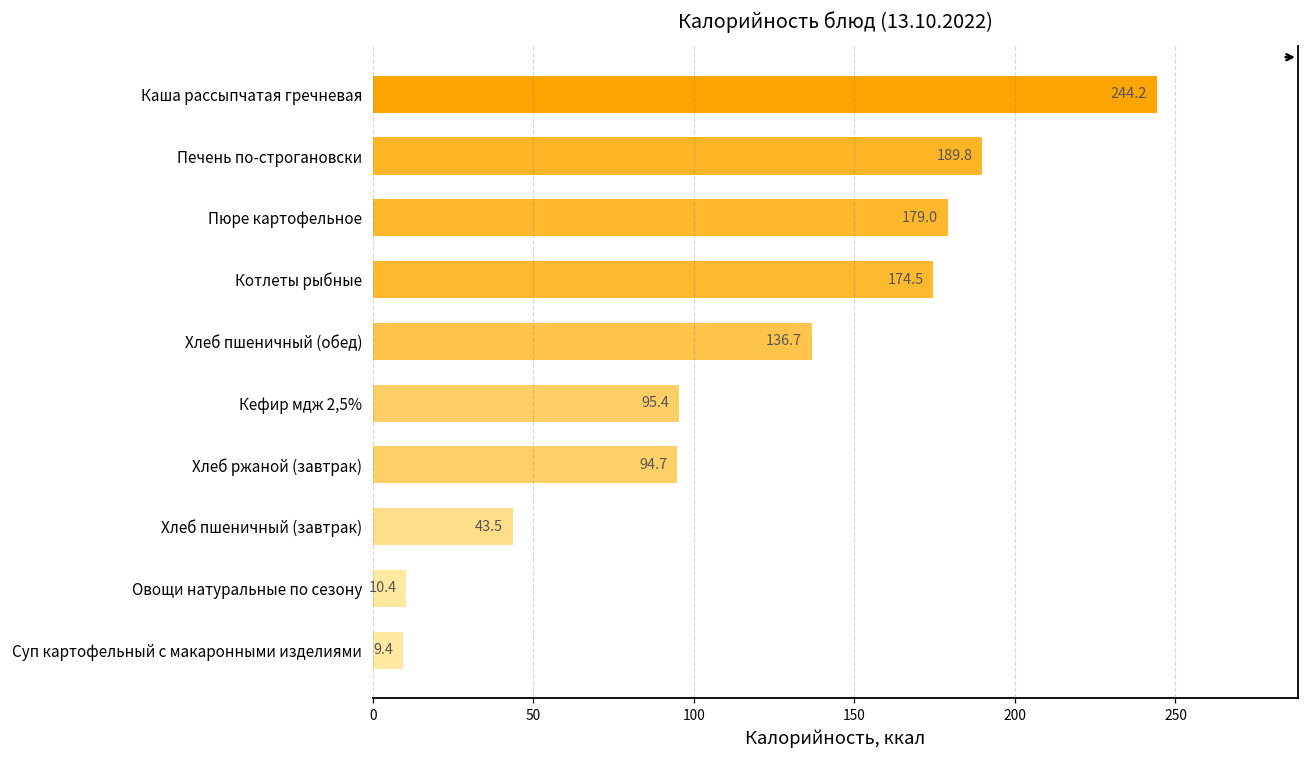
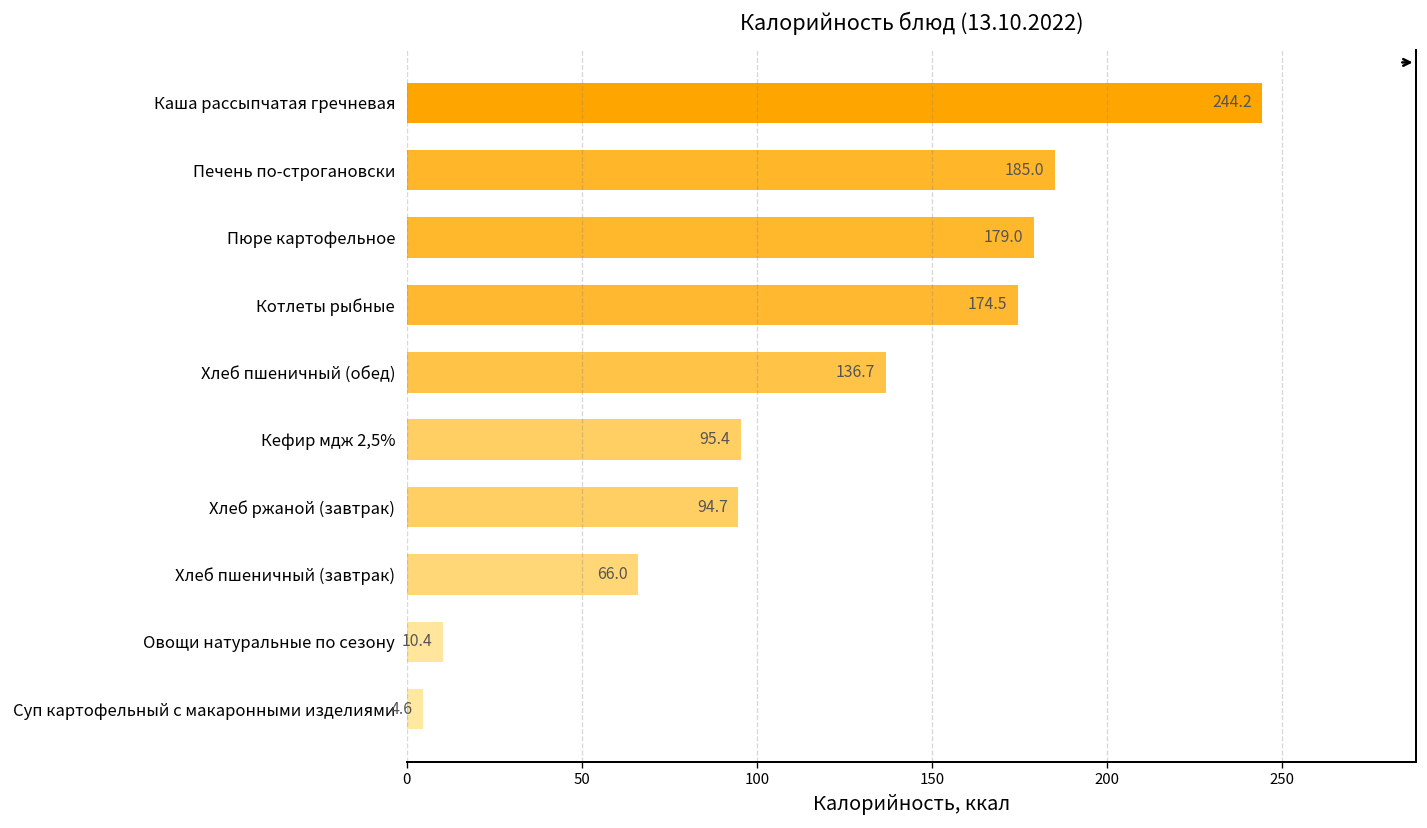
  {
    "Каша рассыпчатая гречневая": 244.2,
-   "Печень по-строгановски": 189.8,
+   "Печень по-строгановски": 185.0,
    "Пюре картофельное": 179.0,
    "Котлеты рыбные": 174.5,
    "Хлеб пшеничный (обед)": 136.7,
    "Кефир мдж 2,5%": 95.4,
    "Хлеб ржаной (завтрак)": 94.7,
-   "Хлеб пшеничный (завтрак)": 43.5,
+   "Хлеб пшеничный (завтрак)": 66.0,
    "Овощи натуральные по сезону": 10.4,
-   "Суп картофельный с макаронными изделиями": 9.4
+   "Суп картофельный с макаронными изделиями": 4.6
  }
